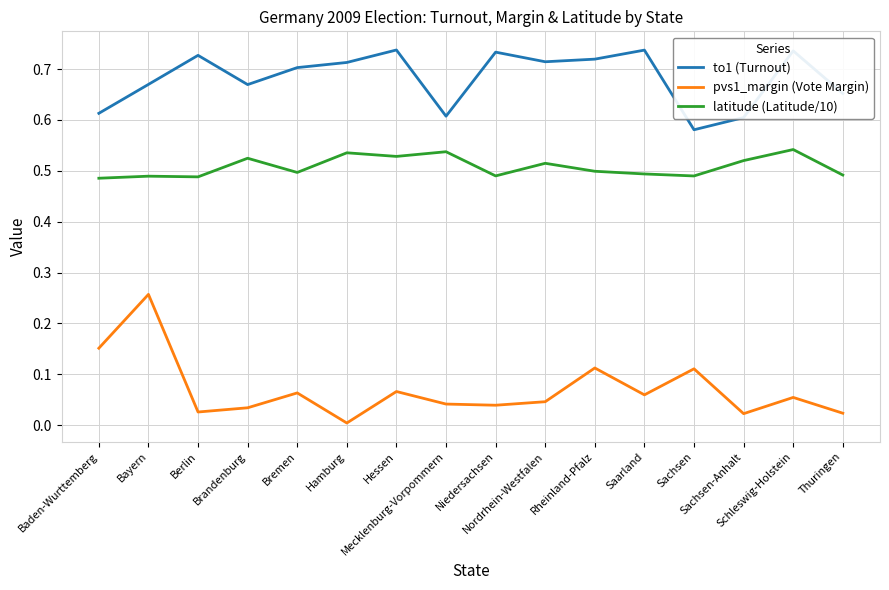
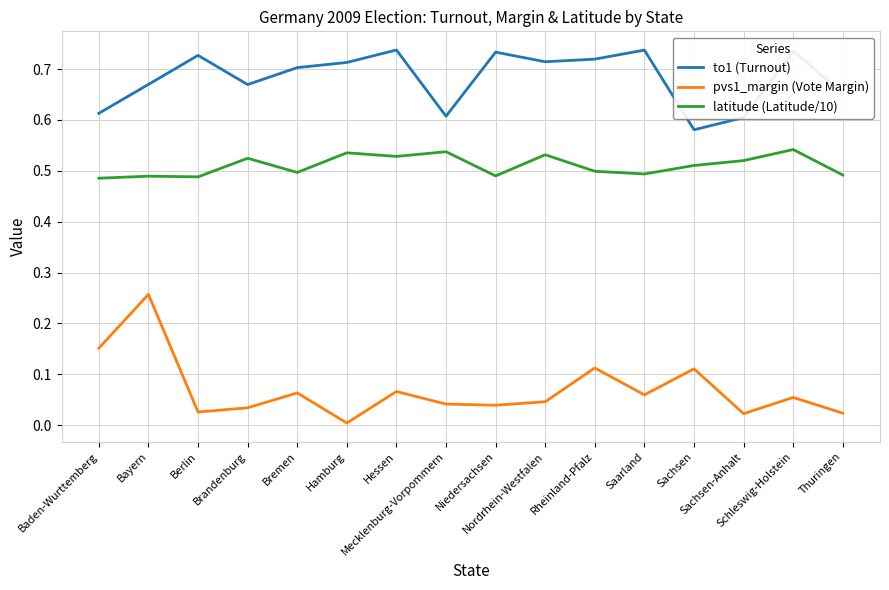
  {
    "to1 (Turnout)": {
      "Baden-Wurttemberg": 0.61,
      "Bayern": 0.67,
      "Berlin": 0.73,
      "Brandenburg": 0.67,
      "Bremen": 0.70,
      "Hamburg": 0.71,
      "Hessen": 0.74,
      "Mecklenburg-Vorpommern": 0.61,
      "Niedersachsen": 0.73,
      "Nordrhein-Westfalen": 0.71,
      "Rheinland-Pfalz": 0.72,
      "Saarland": 0.74,
      "Sachsen": 0.58
    },
    "pvs1_margin (Vote Margin)": {
      "Baden-Wurttemberg": 0.15,
      "Bayern": 0.26,
      "Berlin": 0.03,
      "Brandenburg": 0.03,
      "Bremen": 0.06,
      "Hamburg": 0.00,
      "Hessen": 0.07,
      "Mecklenburg-Vorpommern": 0.04,
      "Niedersachsen": 0.04,
      "Nordrhein-Westfalen": 0.05,
      "Rheinland-Pfalz": 0.11,
      "Saarland": 0.06,
      "Sachsen": 0.11,
      "Sachsen-Anhalt": 0.02,
      "Schleswig-Holstein": 0.05,
      "Thuringen": 0.02
    },
    "latitude (Latitude/10)": {
      "Baden-Wurttemberg": 0.49,
      "Bayern": 0.49,
      "Berlin": 0.49,
      "Brandenburg": 0.52,
      "Bremen": 0.50,
      "Hamburg": 0.54,
      "Hessen": 0.53,
      "Mecklenburg-Vorpommern": 0.54,
      "Niedersachsen": 0.49,
-     "Nordrhein-Westfalen": 0.51,
+     "Nordrhein-Westfalen": 0.53,
      "Rheinland-Pfalz": 0.50,
      "Saarland": 0.49,
-     "Sachsen": 0.49,
+     "Sachsen": 0.51,
      "Sachsen-Anhalt": 0.52,
      "Schleswig-Holstein": 0.54,
      "Thuringen": 0.49
    }
  }
